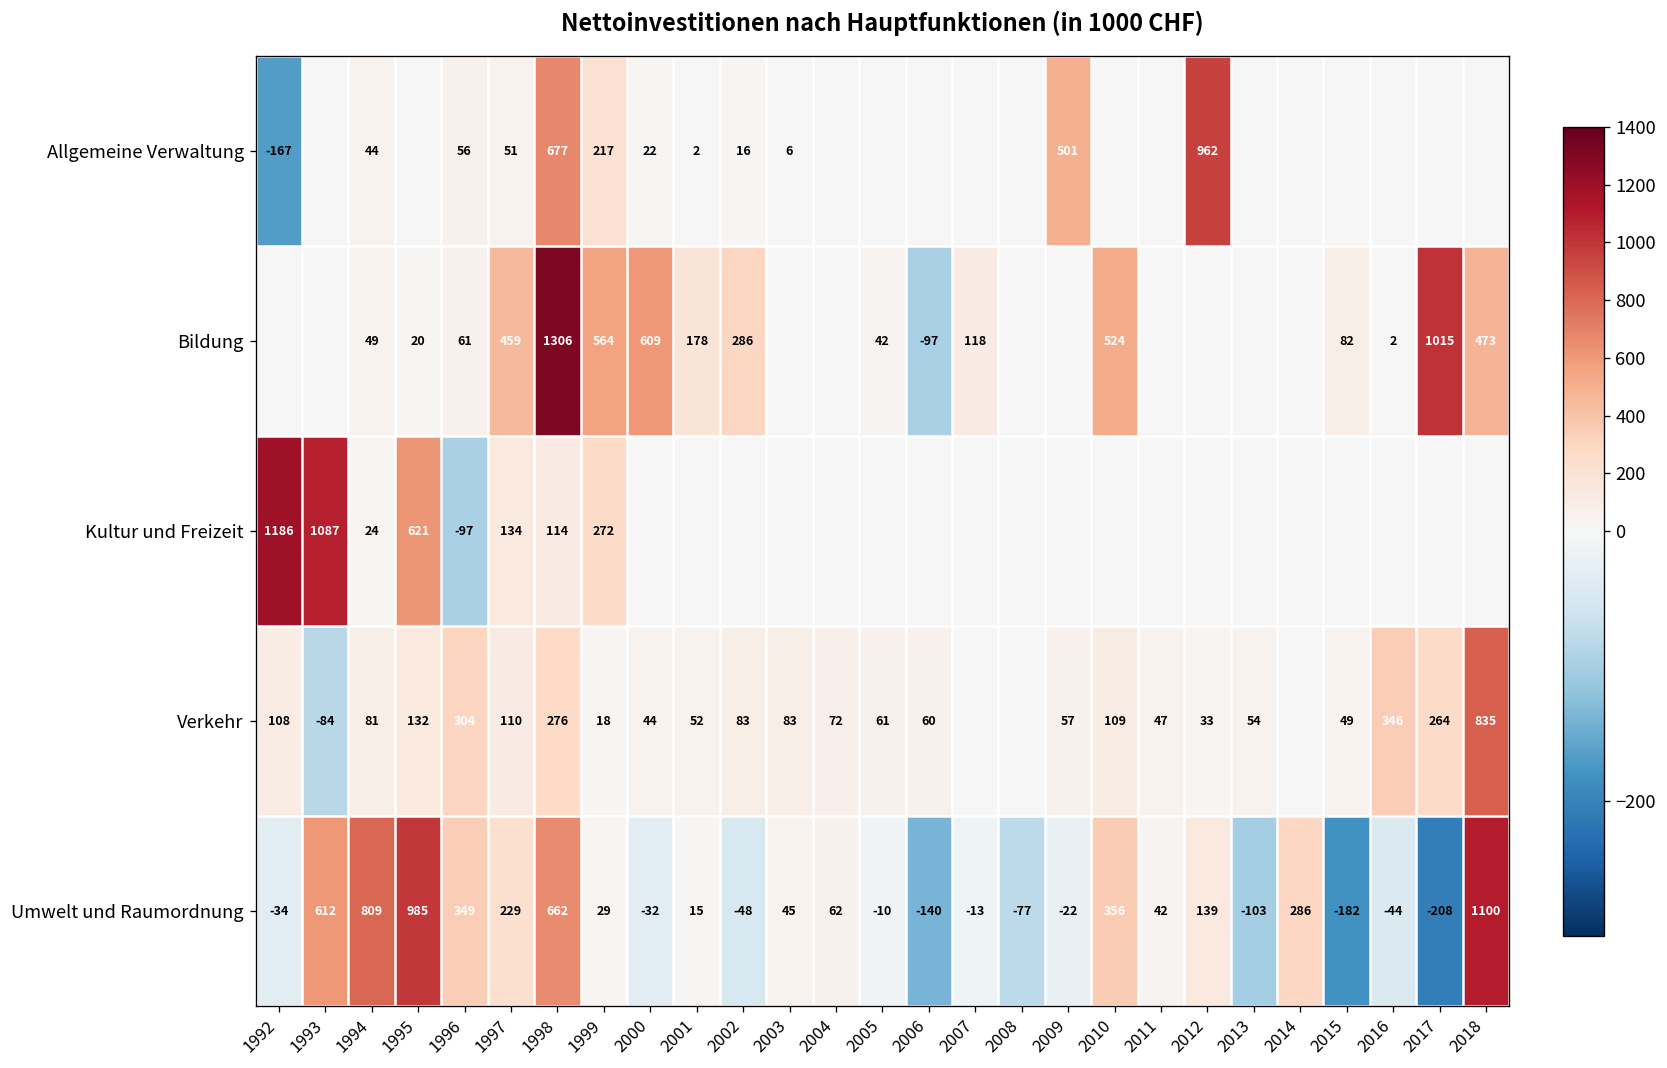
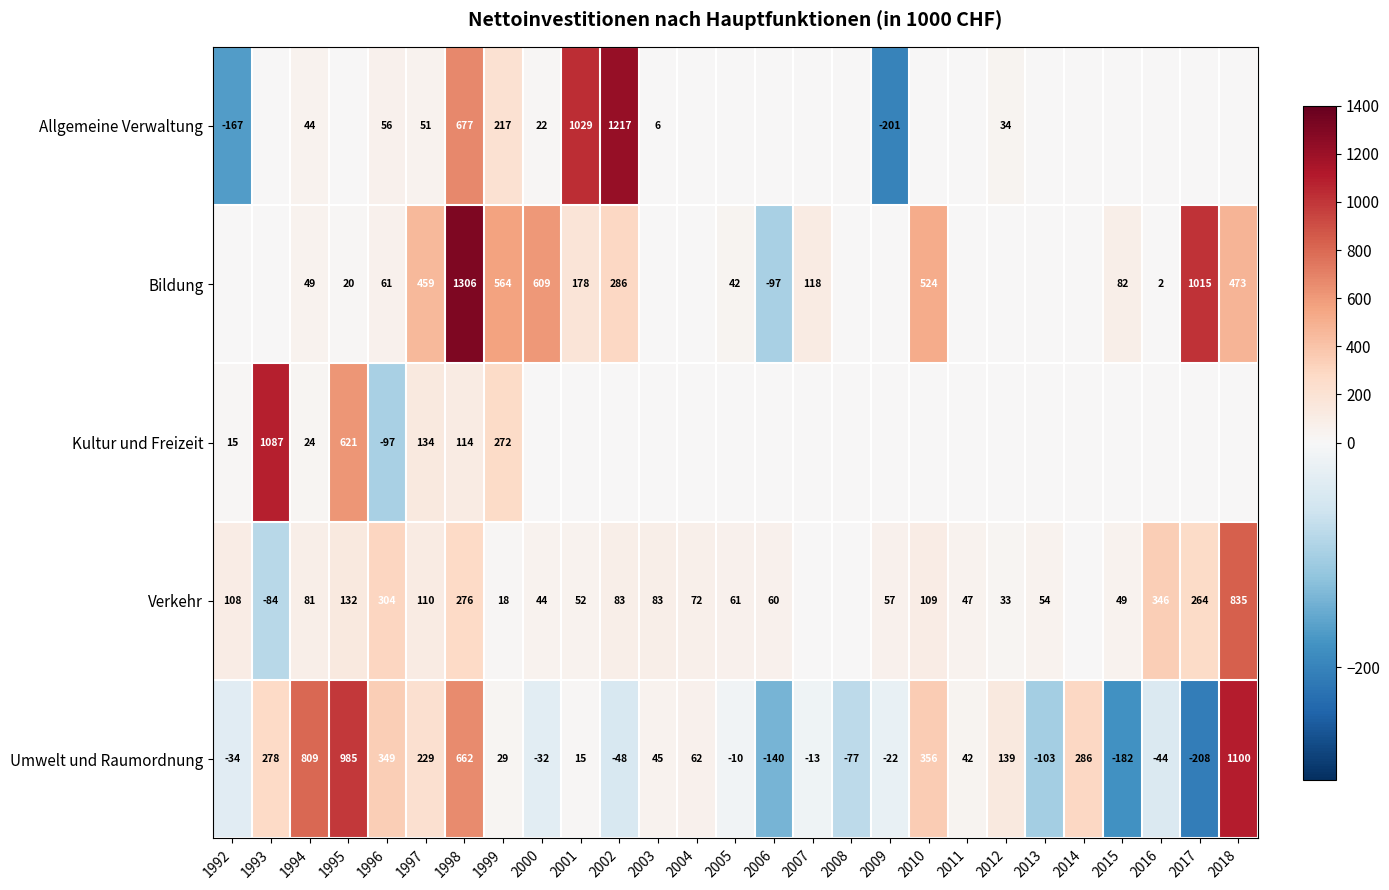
  {
    "Allgemeine Verwaltung": {
      "1992": -167,
      "1994": 44,
      "1996": 56,
      "1997": 51,
      "1998": 677,
      "1999": 217,
      "2000": 22,
-     "2001": 2,
-     "2002": 16,
+     "2001": 1029,
+     "2002": 1217,
      "2003": 6,
-     "2009": 501,
-     "2012": 962
+     "2009": -201,
+     "2012": 34
    },
    "Bildung": {
      "1994": 49,
      "1995": 20,
      "1996": 61,
      "1997": 459,
      "1998": 1306,
      "1999": 564,
      "2000": 609,
      "2001": 178,
      "2002": 286,
      "2005": 42,
      "2006": -97,
      "2007": 118,
      "2010": 524,
      "2015": 82,
      "2016": 2,
      "2017": 1015,
      "2018": 473
    },
    "Kultur und Freizeit": {
-     "1992": 1186,
+     "1992": 15,
      "1993": 1087,
      "1994": 24,
      "1995": 621,
      "1996": -97,
      "1997": 134,
      "1998": 114,
      "1999": 272
    },
    "Verkehr": {
      "1992": 108,
      "1993": -84,
      "1994": 81,
      "1995": 132,
      "1996": 304,
      "1997": 110,
      "1998": 276,
      "1999": 18,
      "2000": 44,
      "2001": 52,
      "2002": 83,
      "2003": 83,
      "2004": 72,
      "2005": 61,
      "2006": 60,
      "2009": 57,
      "2010": 109,
      "2011": 47,
      "2012": 33,
      "2013": 54,
      "2015": 49,
      "2016": 346,
      "2017": 264,
      "2018": 835
    },
    "Umwelt und Raumordnung": {
      "1992": -34,
-     "1993": 612,
+     "1993": 278,
      "1994": 809,
      "1995": 985,
      "1996": 349,
      "1997": 229,
      "1998": 662,
      "1999": 29,
      "2000": -32,
      "2001": 15,
      "2002": -48,
      "2003": 45,
      "2004": 62,
      "2005": -10,
      "2006": -140,
      "2007": -13,
      "2008": -77,
      "2009": -22,
      "2010": 356,
      "2011": 42,
      "2012": 139,
      "2013": -103,
      "2014": 286,
      "2015": -182,
      "2016": -44,
      "2017": -208,
      "2018": 1100
    }
  }
